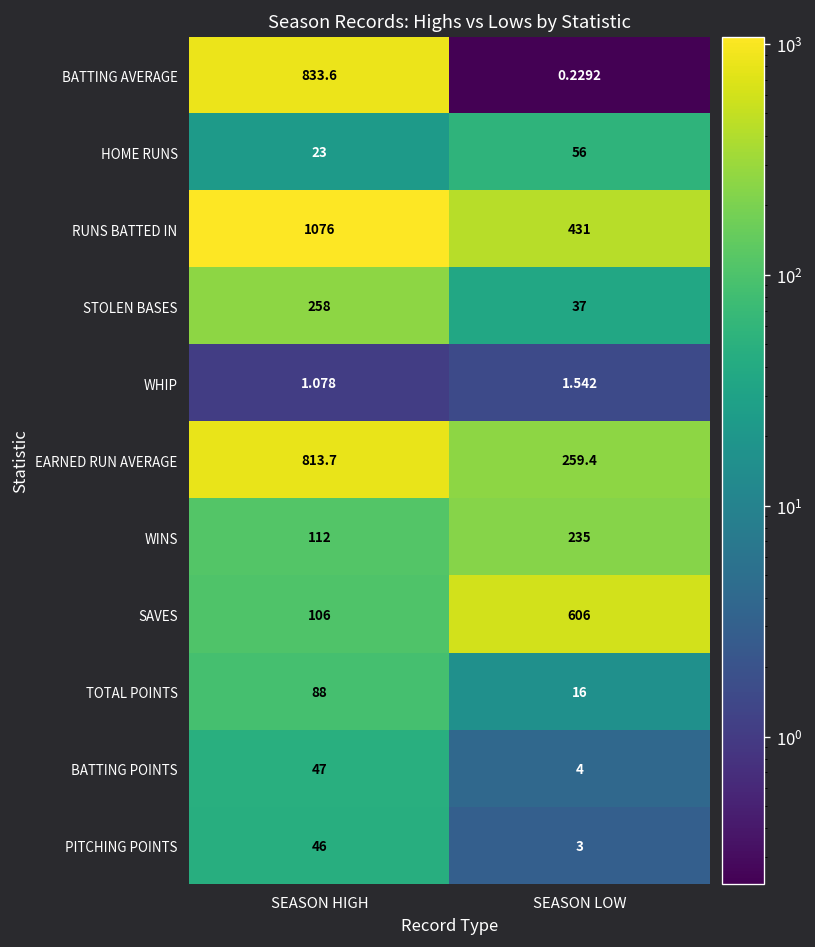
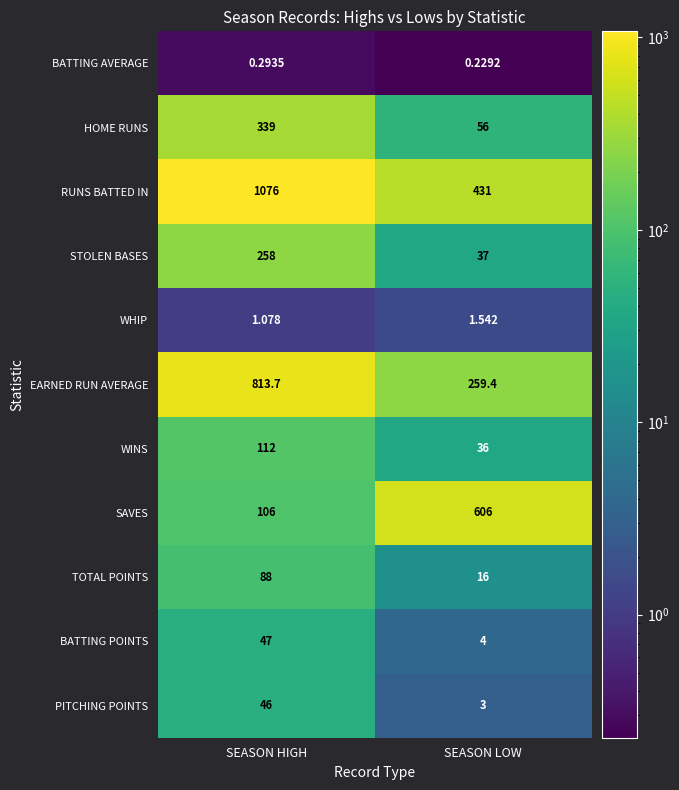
  {
    "BATTING AVERAGE": {
-     "SEASON HIGH": 833.6,
+     "SEASON HIGH": 0.2935,
      "SEASON LOW": 0.2292
    },
    "HOME RUNS": {
-     "SEASON HIGH": 23,
+     "SEASON HIGH": 339,
      "SEASON LOW": 56
    },
    "RUNS BATTED IN": {
      "SEASON HIGH": 1076,
      "SEASON LOW": 431
    },
    "STOLEN BASES": {
      "SEASON HIGH": 258,
      "SEASON LOW": 37
    },
    "WHIP": {
      "SEASON HIGH": 1.078,
      "SEASON LOW": 1.542
    },
    "EARNED RUN AVERAGE": {
      "SEASON HIGH": 813.7,
      "SEASON LOW": 259.4
    },
    "WINS": {
      "SEASON HIGH": 112,
-     "SEASON LOW": 235
+     "SEASON LOW": 36
    },
    "SAVES": {
      "SEASON HIGH": 106,
      "SEASON LOW": 606
    },
    "TOTAL POINTS": {
      "SEASON HIGH": 88,
      "SEASON LOW": 16
    },
    "BATTING POINTS": {
      "SEASON HIGH": 47,
      "SEASON LOW": 4
    },
    "PITCHING POINTS": {
      "SEASON HIGH": 46,
      "SEASON LOW": 3
    }
  }
